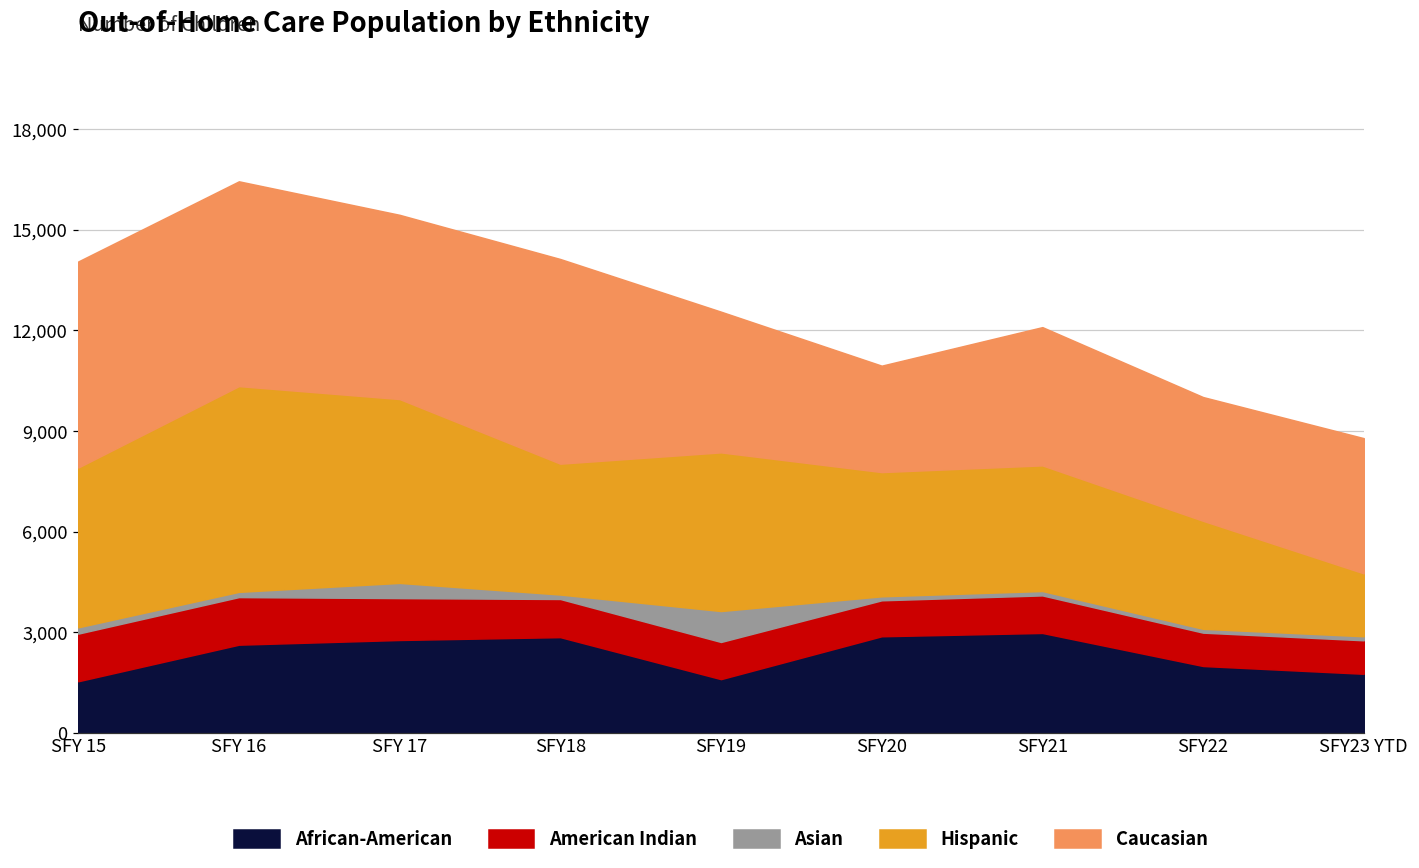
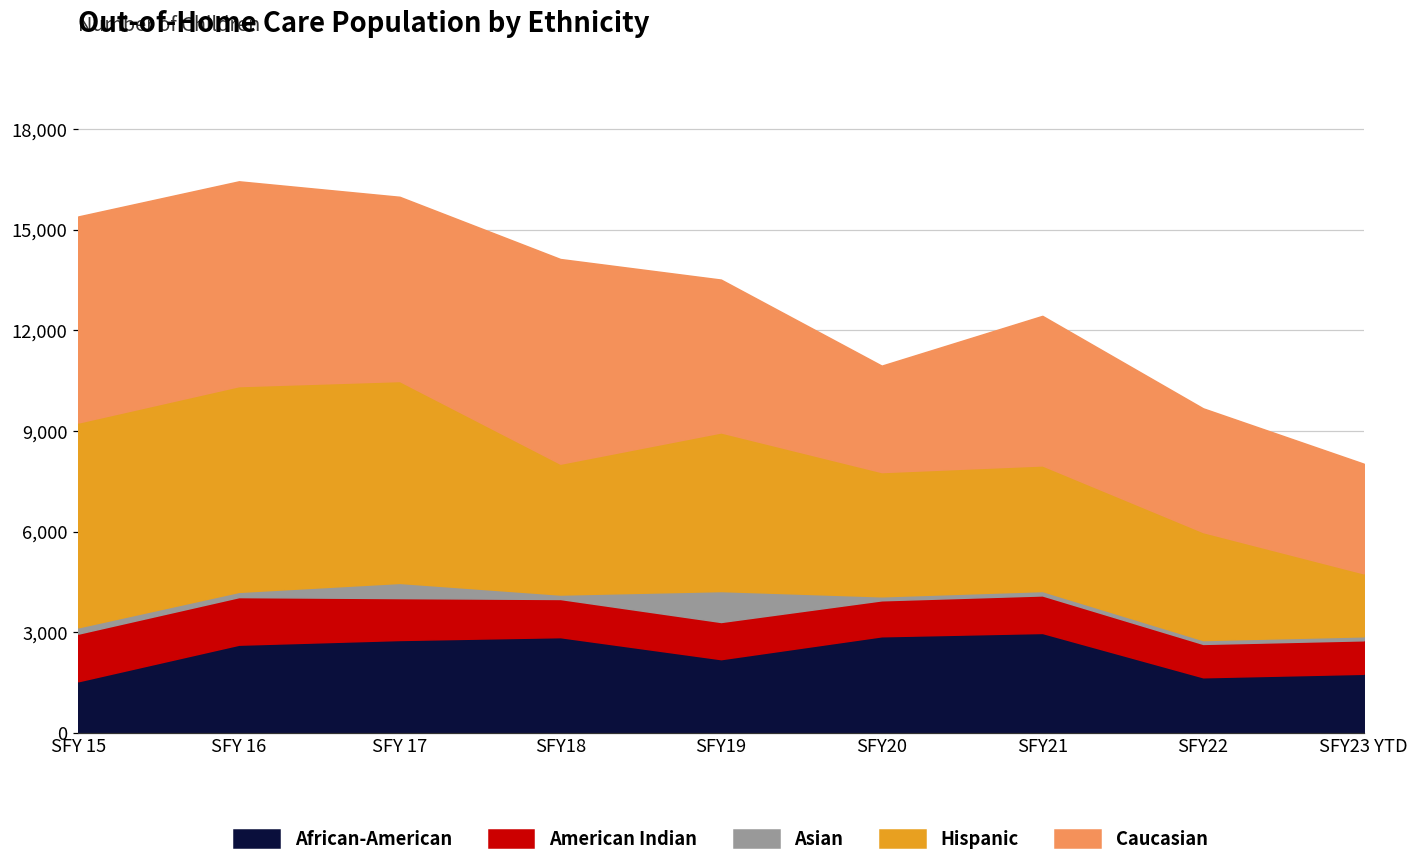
  {
    "African-American": {
-     "SFY19": "1,600",
-     "SFY22": "2,000"
+     "SFY19": "2,200",
+     "SFY22": "1,700"
    },
    "Hispanic": {
-     "SFY 15": "4,800",
-     "SFY 17": "5,500"
+     "SFY 15": "6,100",
+     "SFY 17": "6,000"
    },
    "Caucasian": {
      "SFY 15": "6,100",
      "SFY 16": "6,100",
      "SFY 17": "5,500",
      "SFY18": "6,100",
-     "SFY19": "4,200",
+     "SFY19": "4,600",
      "SFY20": "3,200",
-     "SFY21": "4,100",
+     "SFY21": "4,500",
      "SFY22": "3,700",
-     "SFY23 YTD": "4,000"
+     "SFY23 YTD": "3,300"
    }
  }
